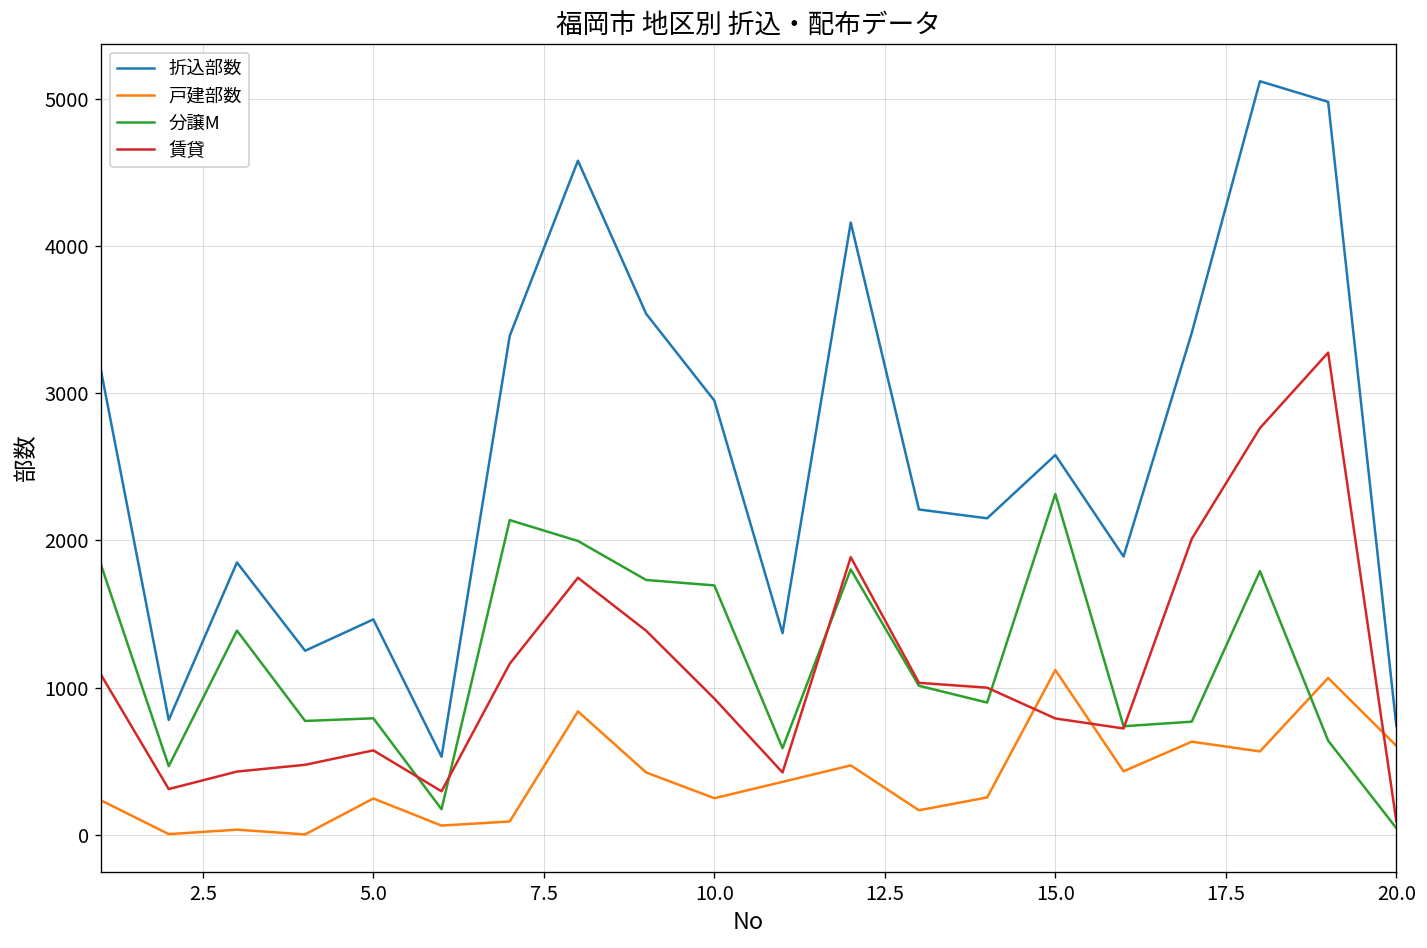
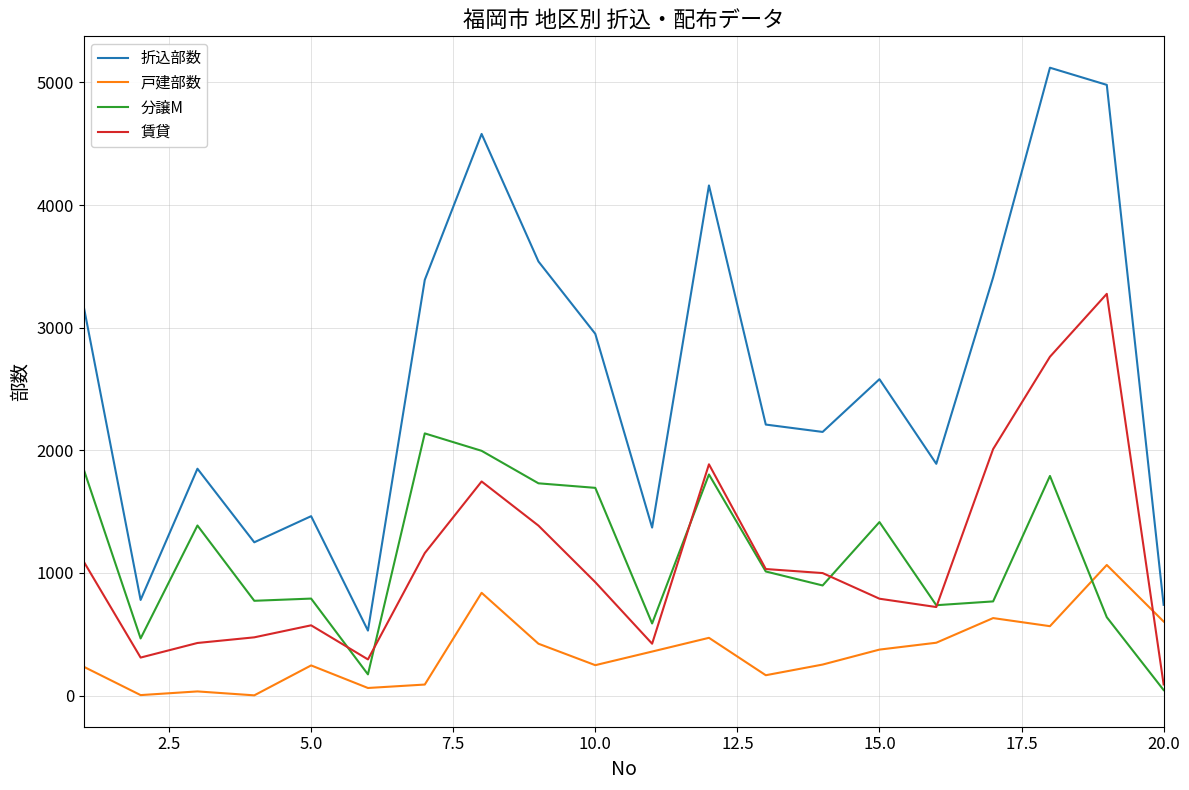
  {
    "折込部数": {
      "5.0": 1460,
      "10.0": 2950,
      "15.0": 2580,
      "20.0": 740
    },
    "戸建部数": {
      "5.0": 250,
      "10.0": 250,
-     "15.0": 1120,
+     "15.0": 380,
      "20.0": 600
    },
    "分譲M": {
      "5.0": 790,
      "10.0": 1690,
-     "15.0": 2320,
+     "15.0": 1420,
      "20.0": 50
    },
    "賃貸": {
      "5.0": 570,
      "10.0": 930,
      "15.0": 790,
      "20.0": 90
    }
  }
